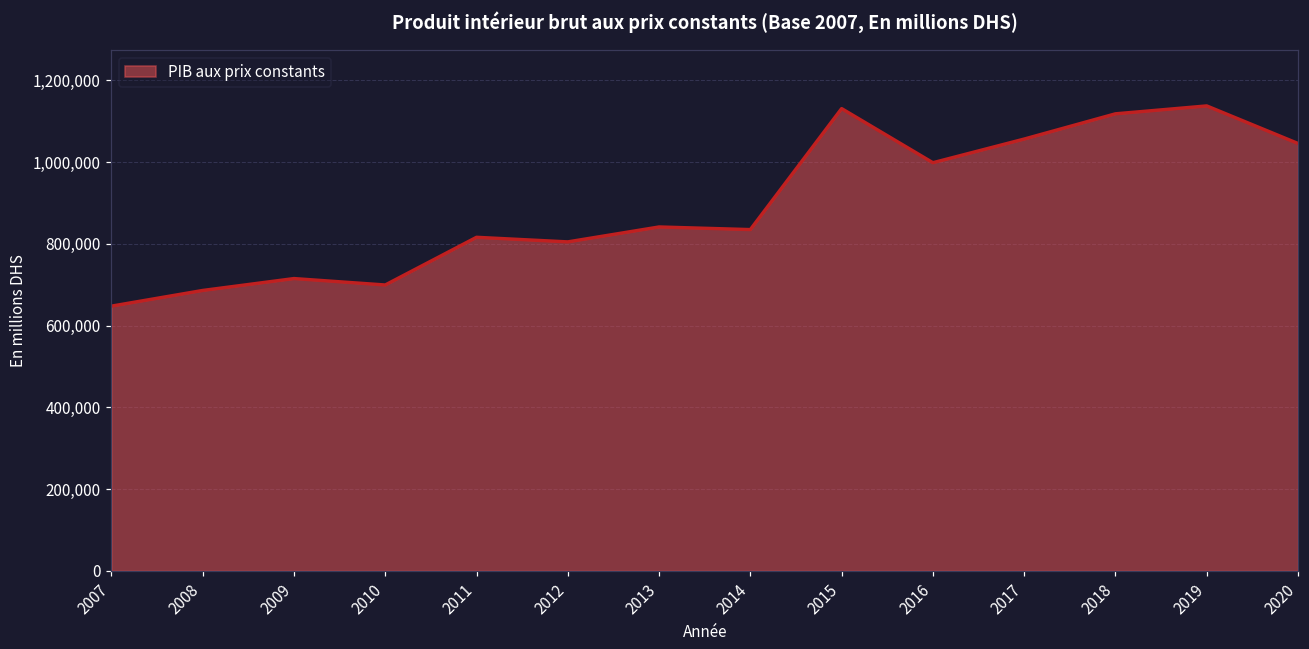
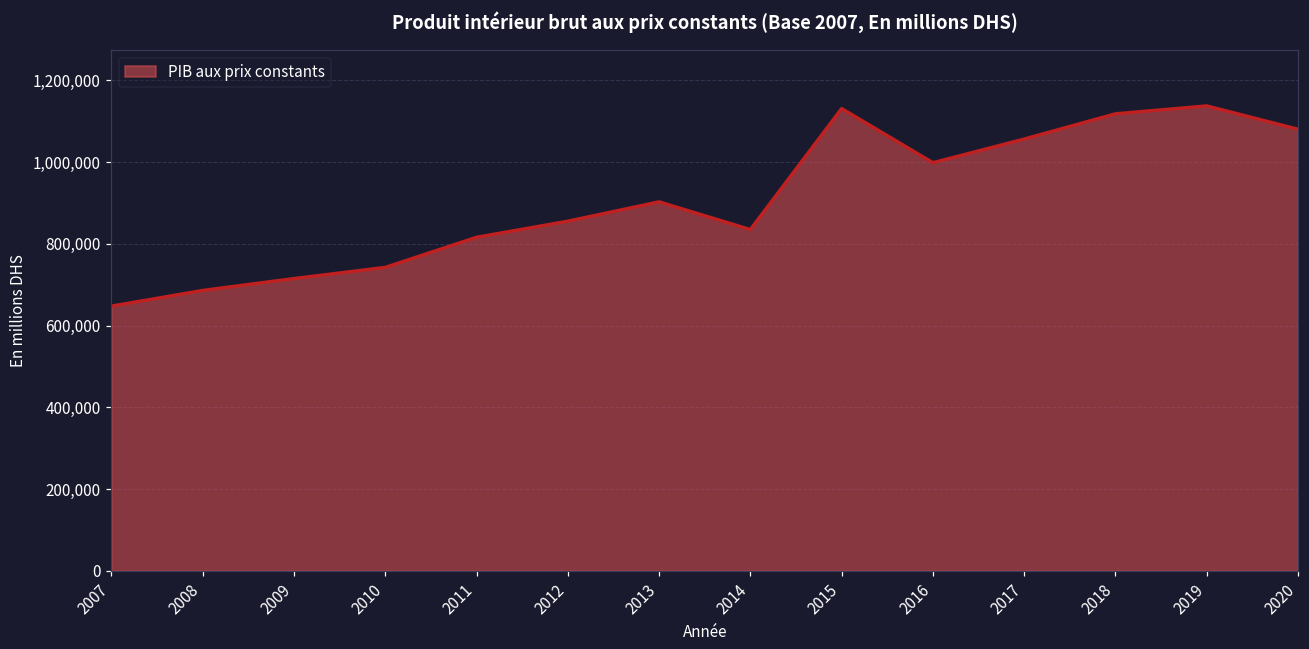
  {
    "2007": "650,000",
    "2008": "690,000",
    "2009": "710,000",
-   "2010": "700,000",
+   "2010": "740,000",
    "2011": "820,000",
-   "2012": "800,000",
-   "2013": "840,000",
+   "2012": "860,000",
+   "2013": "900,000",
    "2014": "830,000",
    "2015": "1,130,000",
    "2016": "1,000,000",
    "2017": "1,060,000",
    "2018": "1,120,000",
    "2019": "1,140,000",
-   "2020": "1,050,000"
+   "2020": "1,080,000"
  }
